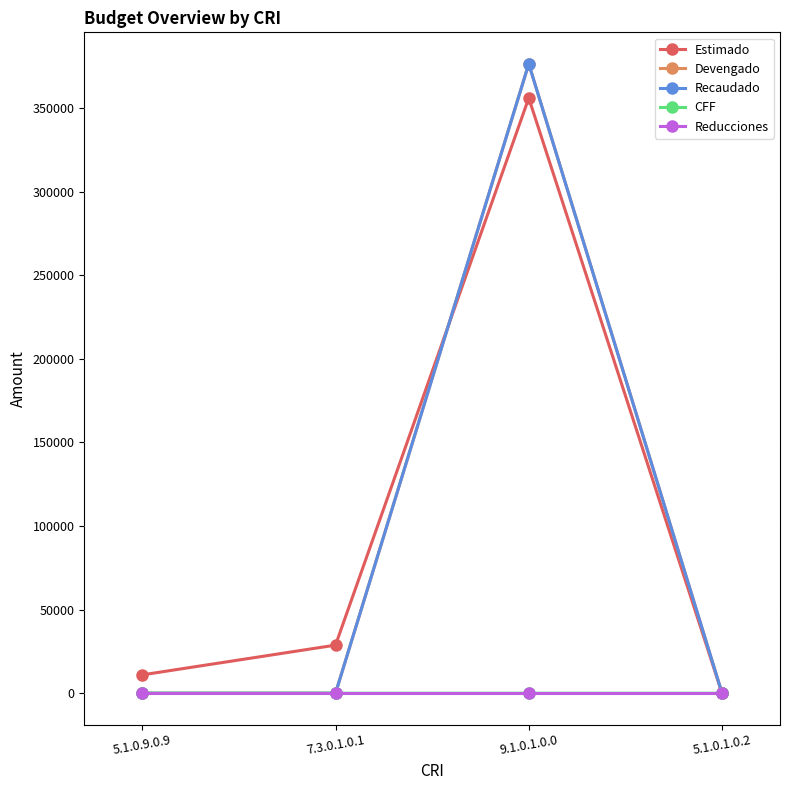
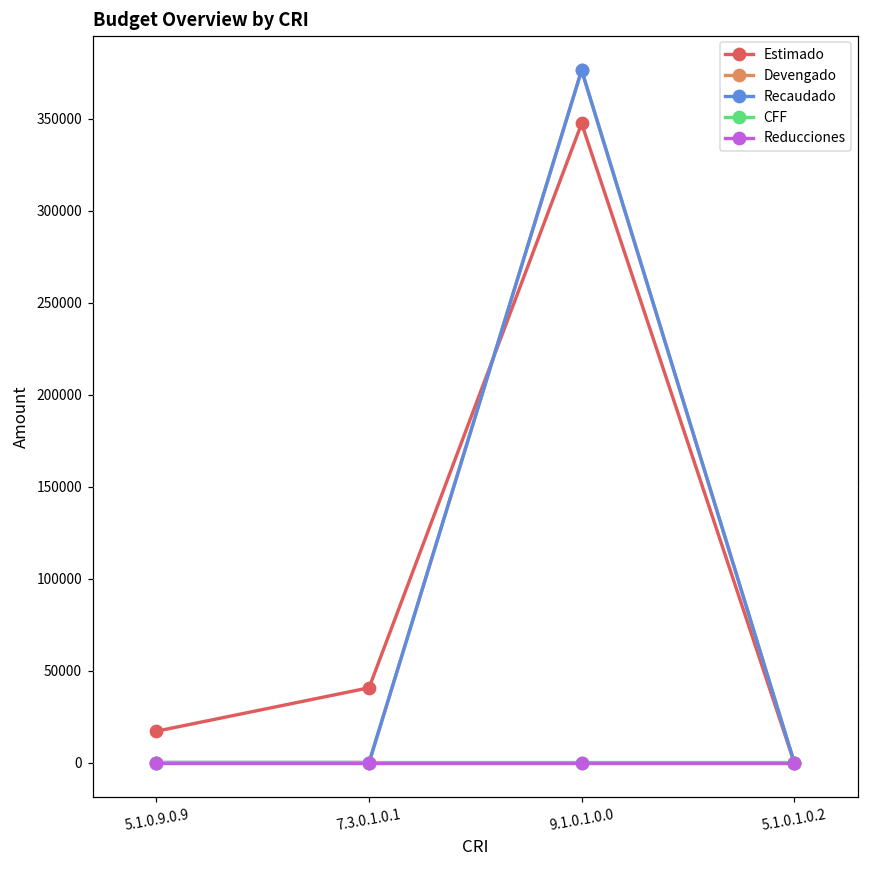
  {
    "Estimado": {
-     "5.1.0.9.0.9": 11000,
-     "7.3.0.1.0.1": 29000,
-     "9.1.0.1.0.0": 356000
+     "5.1.0.9.0.9": 17000,
+     "7.3.0.1.0.1": 41000,
+     "9.1.0.1.0.0": 348000
    },
    "Recaudado": {
      "9.1.0.1.0.0": 377000
    },
    "Reducciones": {
      "9.1.0.1.0.0": 0
    }
  }
